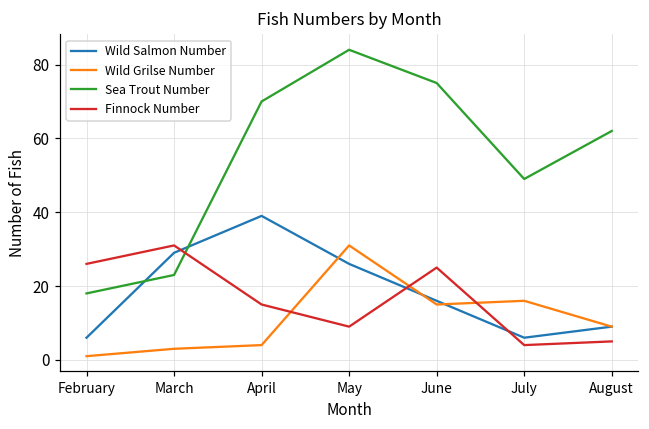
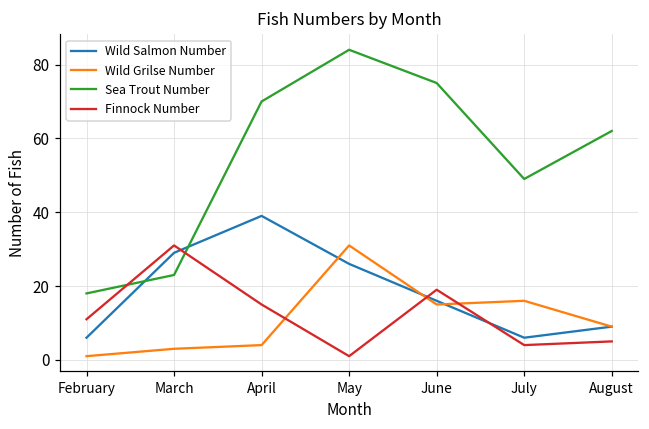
  {
    "Wild Salmon Number": {
      "February": 6,
      "March": 29,
      "April": 39,
      "May": 26,
      "June": 16,
      "July": 6
    },
    "Wild Grilse Number": {
      "February": 1,
      "March": 3,
      "April": 4,
      "May": 31,
      "June": 15,
      "July": 16
    },
    "Sea Trout Number": {
      "February": 18,
      "March": 23,
      "April": 70,
      "May": 84,
      "June": 75,
      "July": 49,
      "August": 62
    },
    "Finnock Number": {
-     "February": 26,
+     "February": 11,
      "March": 31,
      "April": 15,
-     "May": 9,
-     "June": 25,
+     "May": 1,
+     "June": 19,
      "July": 4,
      "August": 5
    }
  }
